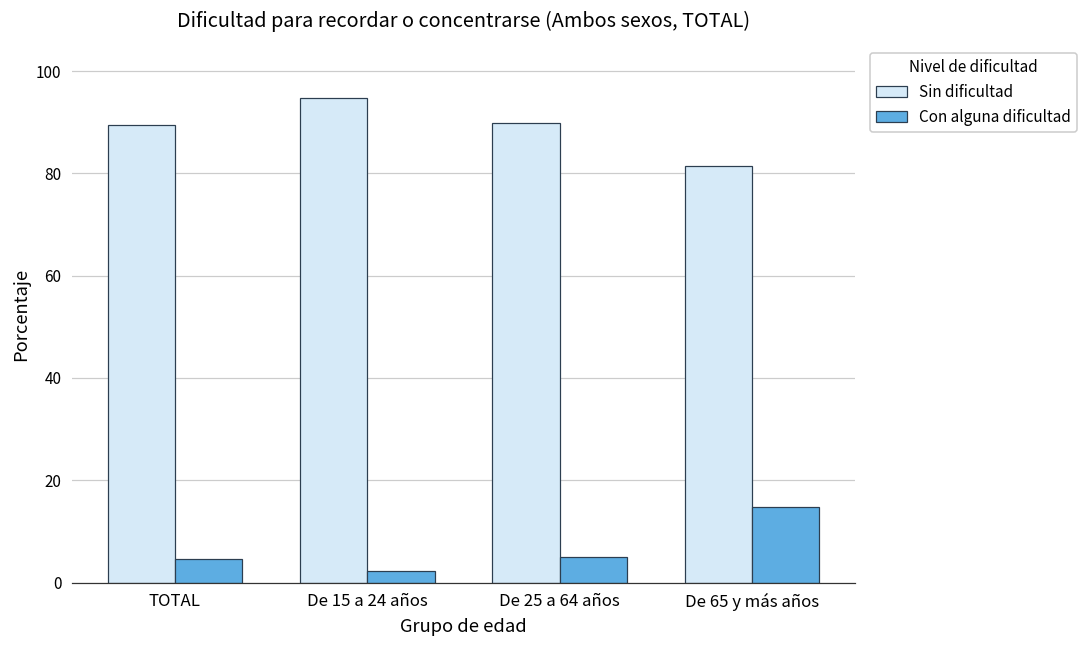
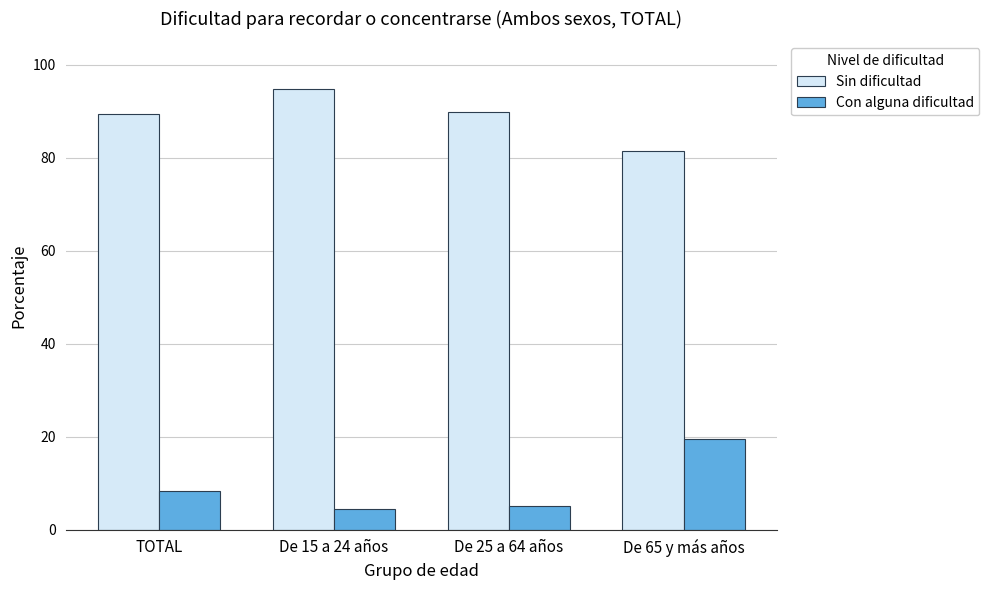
  {
    "Sin dificultad": {
      "TOTAL": 89,
      "De 15 a 24 años": 95,
      "De 25 a 64 años": 90,
      "De 65 y más años": 81
    },
    "Con alguna dificultad": {
-     "TOTAL": 5,
-     "De 15 a 24 años": 2,
+     "TOTAL": 8,
+     "De 15 a 24 años": 4,
      "De 25 a 64 años": 5,
-     "De 65 y más años": 15
+     "De 65 y más años": 20
    }
  }
